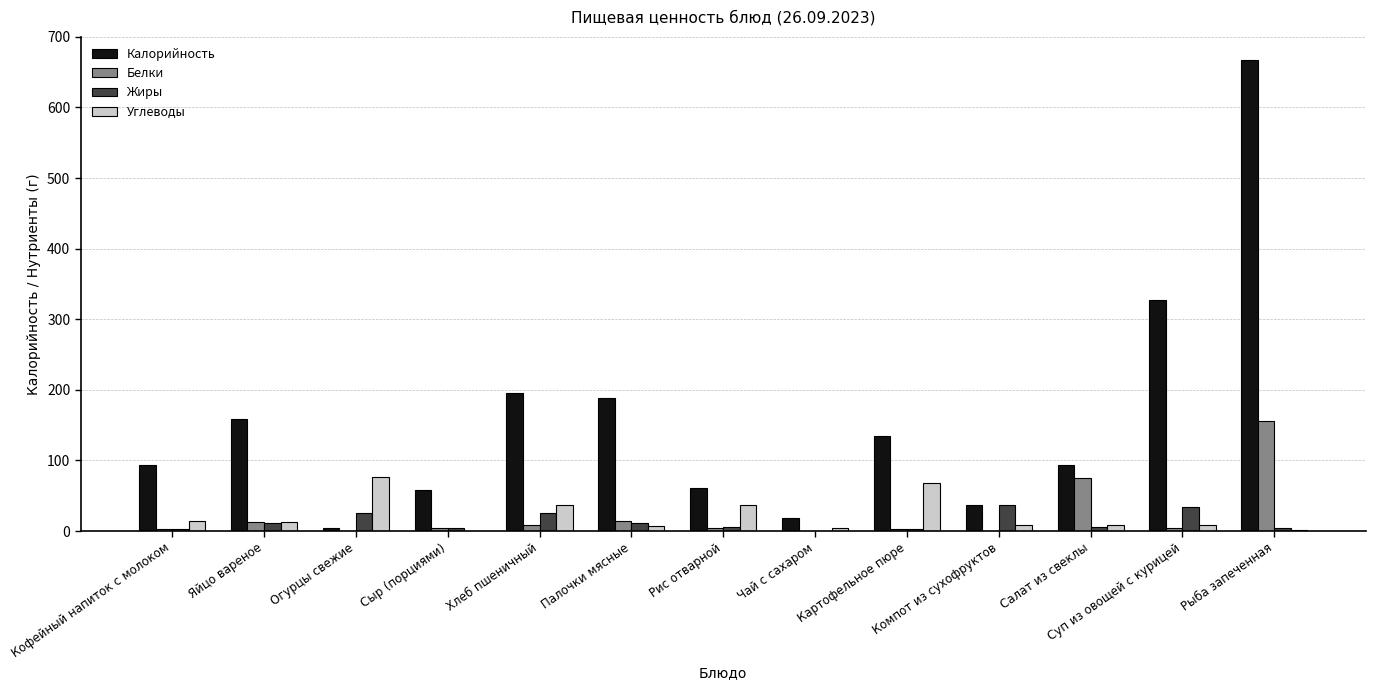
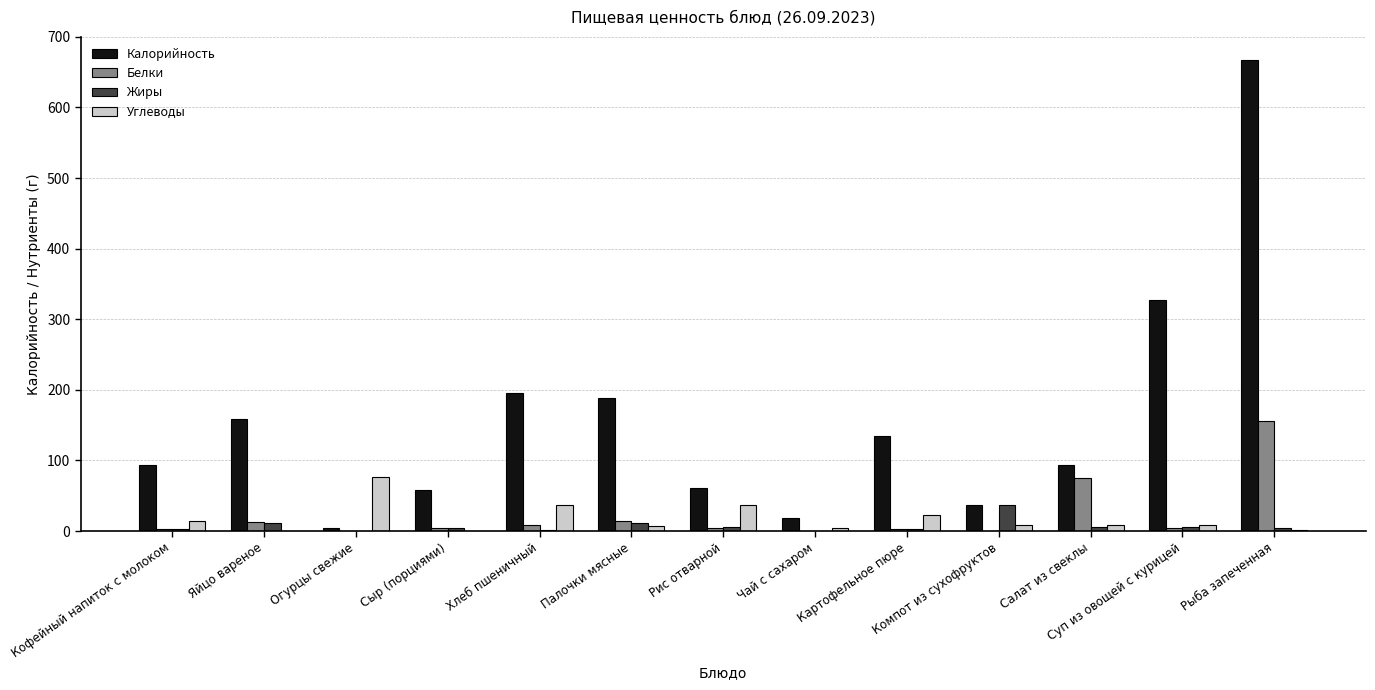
  {
    "Калорийность": {
      "Кофейный напиток с молоком": 90,
      "Яйцо вареное": 160,
      "Огурцы свежие": 10,
      "Сыр (порциями)": 60,
      "Хлеб пшеничный": 200,
      "Палочки мясные": 190,
      "Рис отварной": 60,
      "Чай с сахаром": 20,
      "Картофельное пюре": 130,
      "Компот из сухофруктов": 40,
      "Салат из свеклы": 90,
      "Суп из овощей с курицей": 330,
      "Рыба запеченная": 670
    },
    "Белки": {
      "Яйцо вареное": 10,
      "Сыр (порциями)": 0,
      "Хлеб пшеничный": 10,
      "Палочки мясные": 10,
      "Рис отварной": 0,
      "Компот из сухофруктов": 0,
      "Салат из свеклы": 70,
      "Суп из овощей с курицей": 0,
      "Рыба запеченная": 160
    },
    "Жиры": {
      "Яйцо вареное": 10,
-     "Огурцы свежие": 20,
+     "Огурцы свежие": 0,
      "Сыр (порциями)": 0,
-     "Хлеб пшеничный": 30,
+     "Хлеб пшеничный": 0,
      "Палочки мясные": 10,
      "Рис отварной": 10,
      "Компот из сухофруктов": 40,
      "Салат из свеклы": 10,
-     "Суп из овощей с курицей": 30,
+     "Суп из овощей с курицей": 10,
      "Рыба запеченная": 0
    },
    "Углеводы": {
      "Кофейный напиток с молоком": 10,
-     "Яйцо вареное": 10,
+     "Яйцо вареное": 0,
      "Огурцы свежие": 80,
      "Сыр (порциями)": 0,
      "Хлеб пшеничный": 40,
      "Палочки мясные": 10,
      "Рис отварной": 40,
      "Чай с сахаром": 0,
-     "Картофельное пюре": 70,
+     "Картофельное пюре": 20,
      "Компот из сухофруктов": 10,
      "Салат из свеклы": 10,
      "Суп из овощей с курицей": 10
    }
  }
